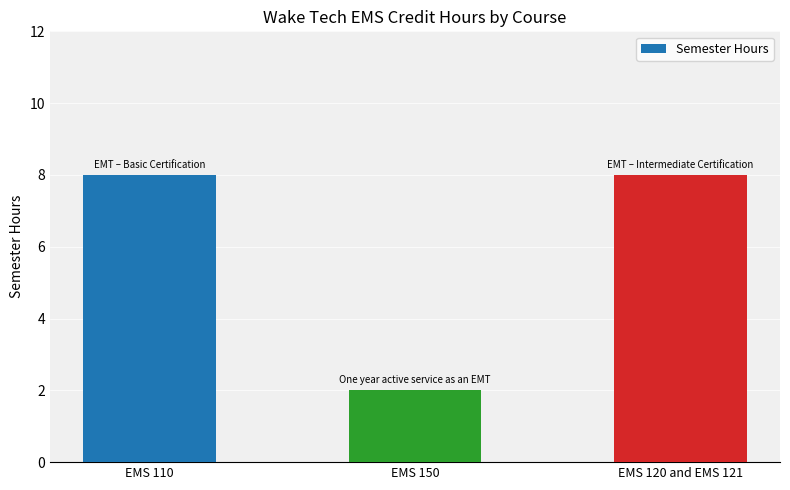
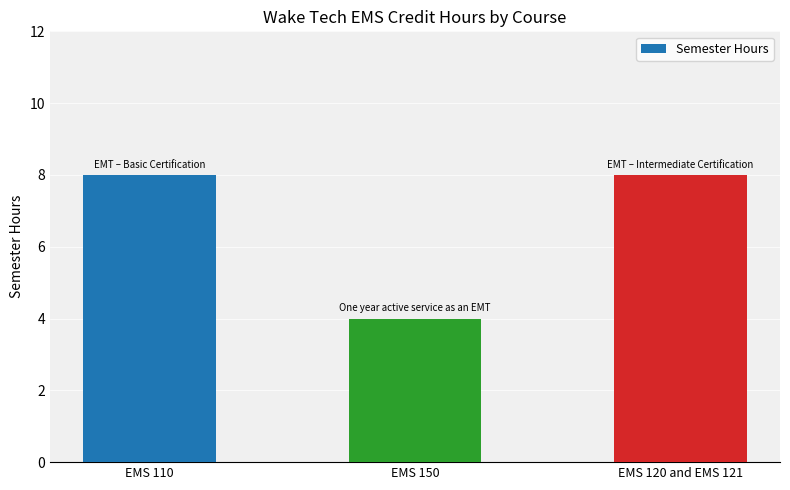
  {
    "EMS 110": 8,
-   "EMS 150": 2,
+   "EMS 150": 4,
    "EMS 120 and EMS 121": 8
  }
